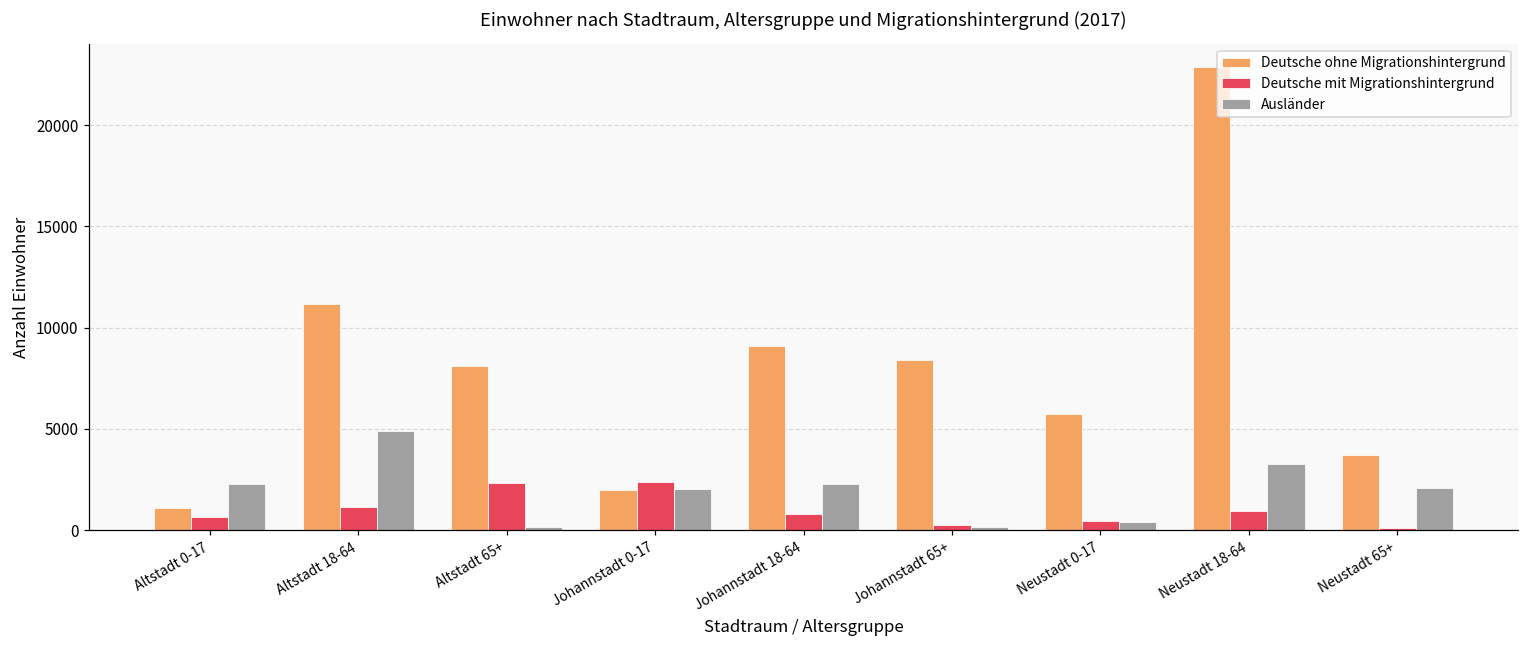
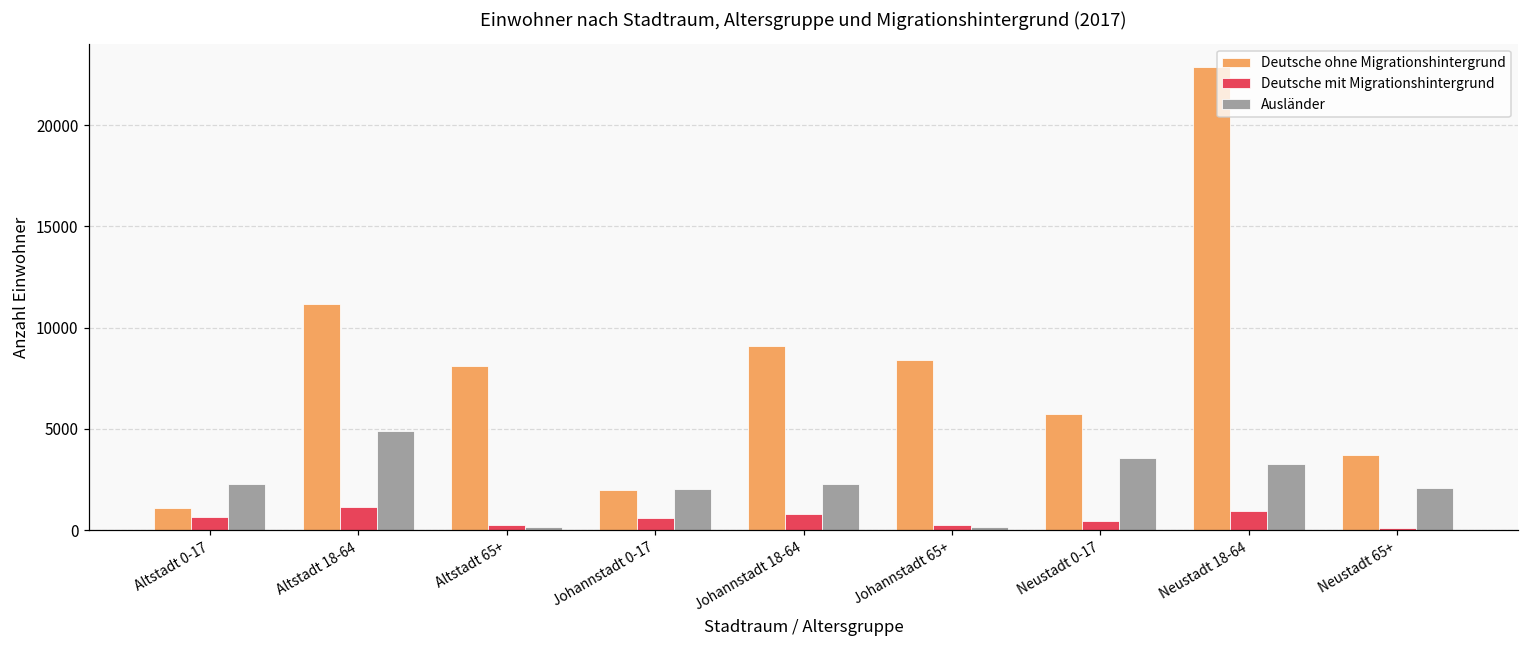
  {
    "Deutsche ohne Migrationshintergrund": {
      "Altstadt 0-17": 1100,
      "Altstadt 18-64": 11200,
      "Altstadt 65+": 8100,
      "Johannstadt 0-17": 2000,
      "Johannstadt 18-64": 9100,
      "Johannstadt 65+": 8400,
      "Neustadt 0-17": 5700,
      "Neustadt 18-64": 22900,
      "Neustadt 65+": 3700
    },
    "Deutsche mit Migrationshintergrund": {
      "Altstadt 0-17": 700,
      "Altstadt 18-64": 1200,
-     "Altstadt 65+": 2300,
-     "Johannstadt 0-17": 2400,
+     "Altstadt 65+": 200,
+     "Johannstadt 0-17": 600,
      "Johannstadt 18-64": 800,
      "Johannstadt 65+": 200,
      "Neustadt 0-17": 500,
      "Neustadt 18-64": 900
    },
    "Ausländer": {
      "Altstadt 0-17": 2300,
      "Altstadt 18-64": 4900,
      "Altstadt 65+": 200,
      "Johannstadt 0-17": 2000,
      "Johannstadt 18-64": 2300,
      "Johannstadt 65+": 200,
-     "Neustadt 0-17": 400,
+     "Neustadt 0-17": 3500,
      "Neustadt 18-64": 3300,
      "Neustadt 65+": 2100
    }
  }
